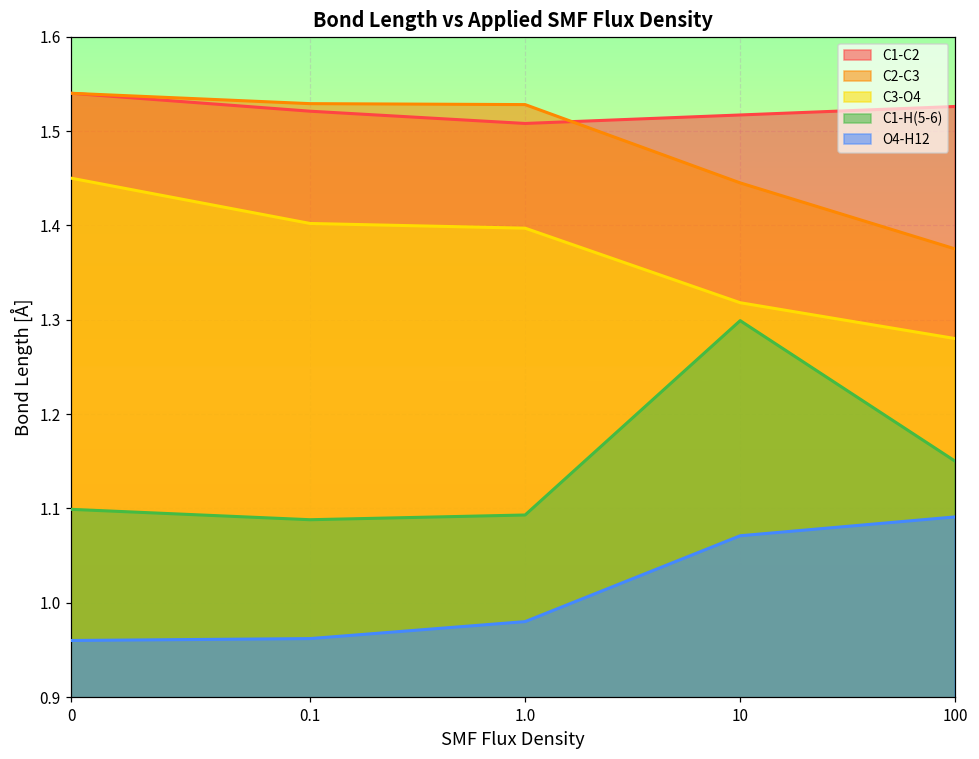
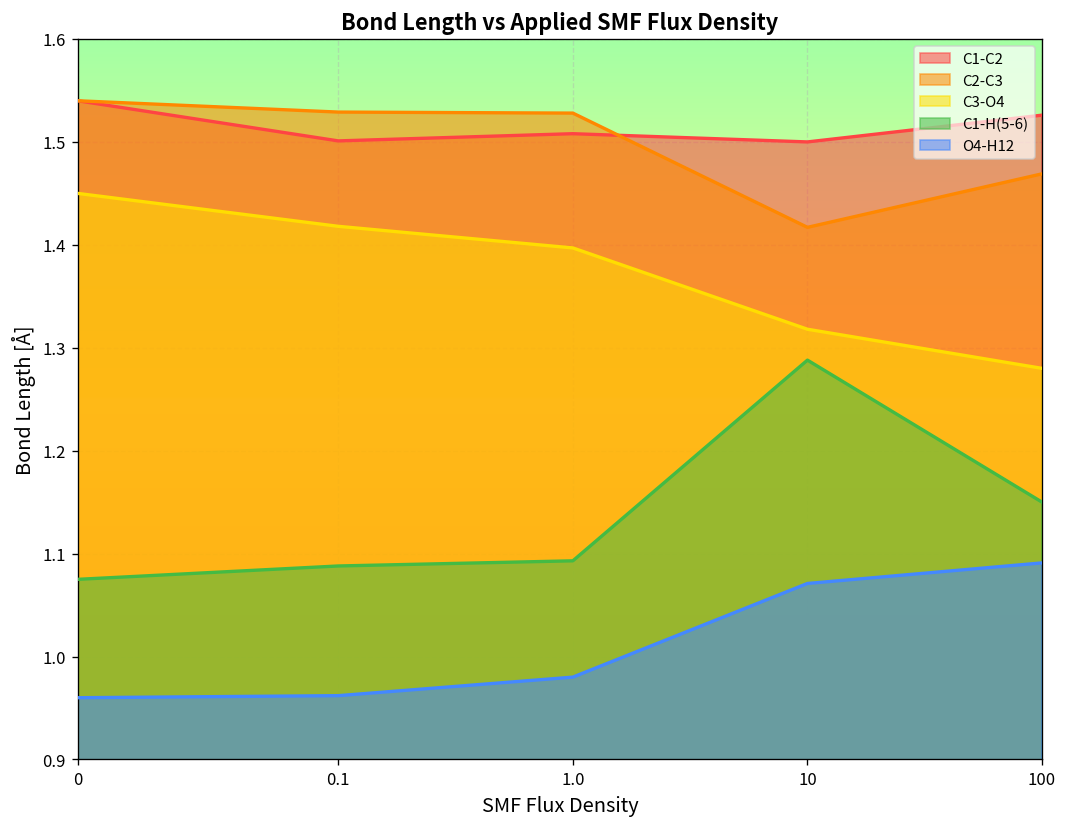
  {
    "C1-C2": {
-     "0.1": 1.52,
+     "0.1": 1.50,
      "1.0": 1.51,
-     "10": 1.52,
+     "10": 1.50,
      "100": 1.53
    },
    "C2-C3": {
      "0.1": 1.53,
      "1.0": 1.53,
-     "10": 1.45,
-     "100": 1.38
+     "10": 1.42,
+     "100": 1.47
    },
    "C3-O4": {
      "0": 1.45,
-     "0.1": 1.40,
+     "0.1": 1.42,
      "1.0": 1.40,
      "10": 1.32,
      "100": 1.28
    },
    "C1-H(5-6)": {
-     "0": 1.10,
+     "0": 1.08,
      "0.1": 1.09,
      "1.0": 1.09,
-     "10": 1.30,
+     "10": 1.29,
      "100": 1.15
    },
    "O4-H12": {
      "0": 0.96,
      "0.1": 0.96,
      "1.0": 0.98,
      "10": 1.07,
      "100": 1.09
    }
  }
